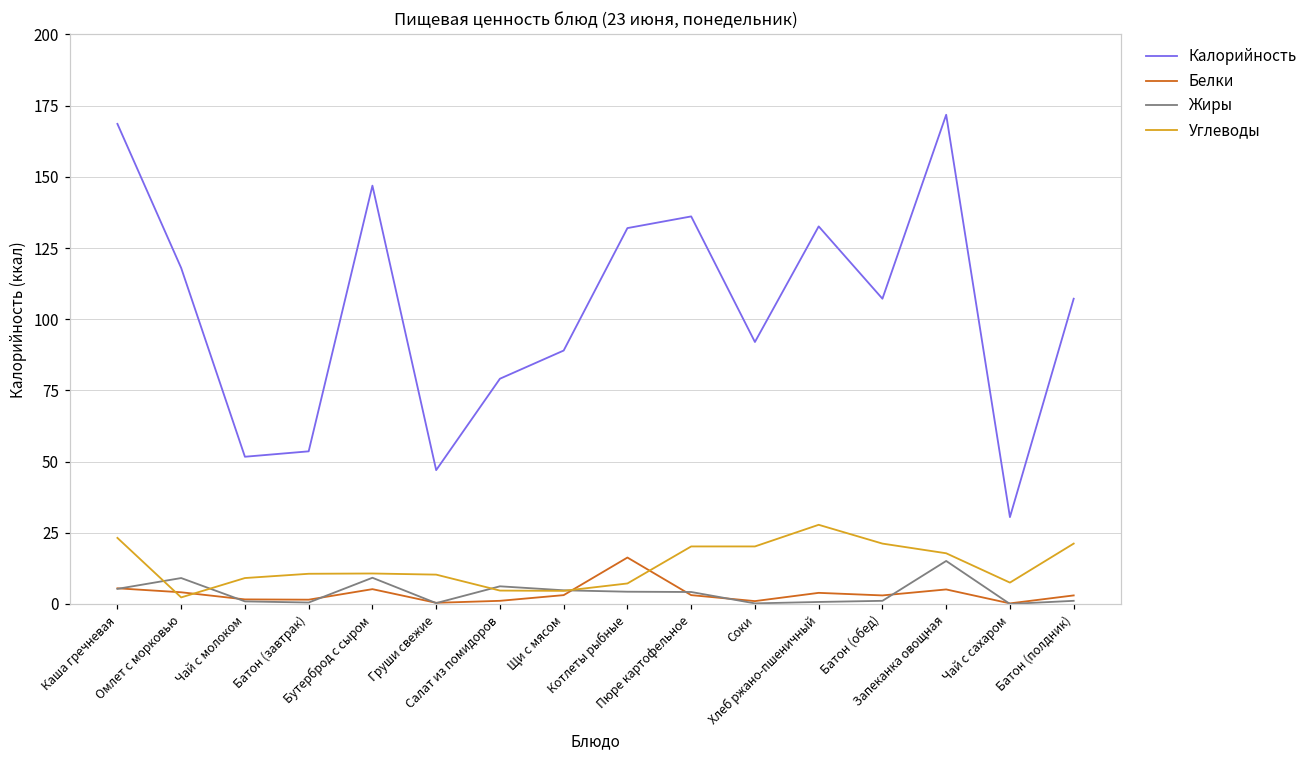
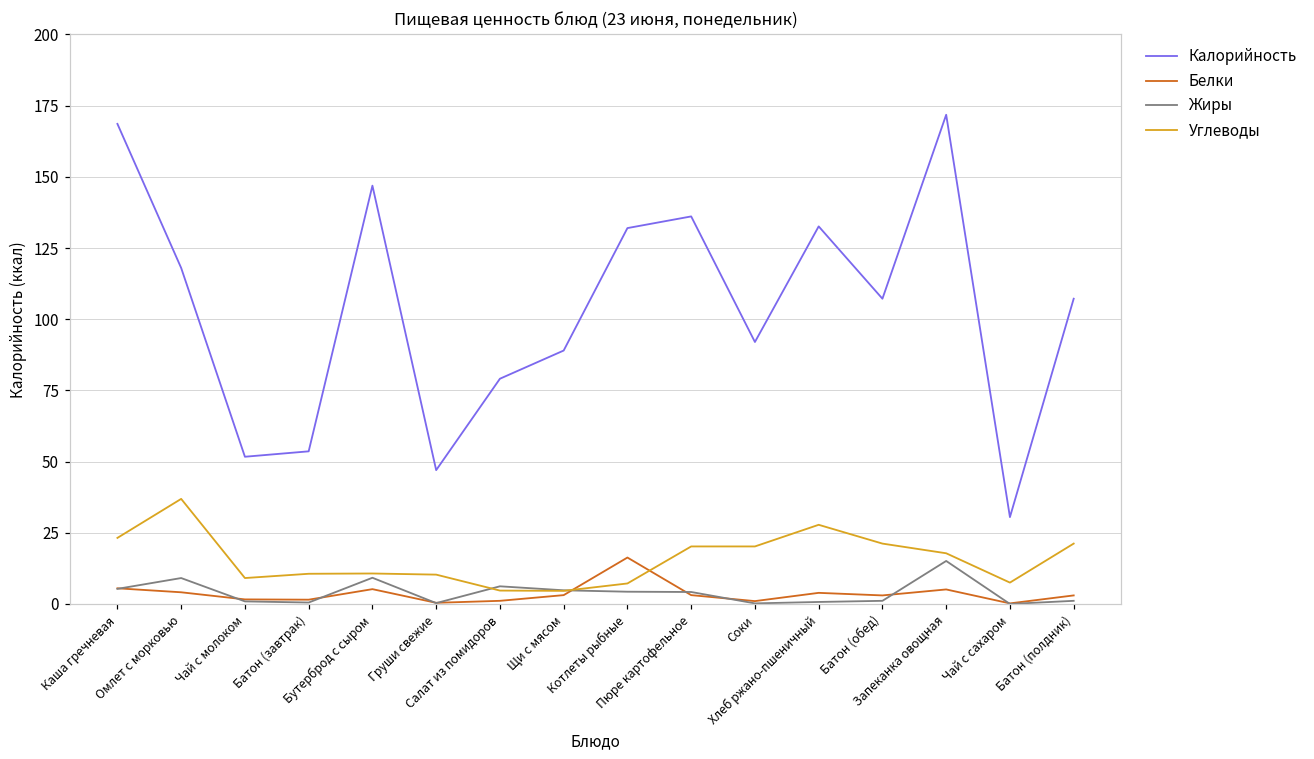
  {
    "Калорийность": {
      "Каша гречневая": 169,
      "Омлет с морковью": 118,
      "Чай с молоком": 52,
      "Батон (завтрак)": 54,
      "Бутерброд с сыром": 147,
      "Груши свежие": 47,
      "Салат из помидоров": 79,
      "Щи с мясом": 89,
      "Котлеты рыбные": 132,
      "Пюре картофельное": 136,
      "Соки": 92,
      "Хлеб ржано-пшеничный": 133,
      "Батон (обед)": 107,
      "Запеканка овощная": 172,
      "Чай с сахаром": 31,
      "Батон (полдник)": 107
    },
    "Белки": {
      "Омлет с морковью": 4,
      "Батон (завтрак)": 2,
      "Бутерброд с сыром": 5,
      "Салат из помидоров": 1,
      "Щи с мясом": 3,
      "Котлеты рыбные": 16,
      "Пюре картофельное": 3,
      "Хлеб ржано-пшеничный": 4,
      "Батон (обед)": 3,
      "Запеканка овощная": 5,
      "Батон (полдник)": 3
    },
    "Жиры": {
      "Омлет с морковью": 9,
      "Батон (завтрак)": 1,
      "Бутерброд с сыром": 9,
      "Салат из помидоров": 6,
      "Котлеты рыбные": 4,
      "Пюре картофельное": 4,
      "Хлеб ржано-пшеничный": 1,
      "Батон (обед)": 1,
      "Запеканка овощная": 15,
      "Батон (полдник)": 1
    },
    "Углеводы": {
      "Каша гречневая": 23,
-     "Омлет с морковью": 2,
+     "Омлет с морковью": 37,
      "Чай с молоком": 9,
      "Батон (завтрак)": 11,
      "Бутерброд с сыром": 11,
      "Груши свежие": 10,
      "Салат из помидоров": 5,
      "Котлеты рыбные": 7,
      "Пюре картофельное": 20,
      "Соки": 20,
      "Хлеб ржано-пшеничный": 28,
      "Батон (обед)": 21,
      "Запеканка овощная": 18,
      "Чай с сахаром": 8,
      "Батон (полдник)": 21
    }
  }
